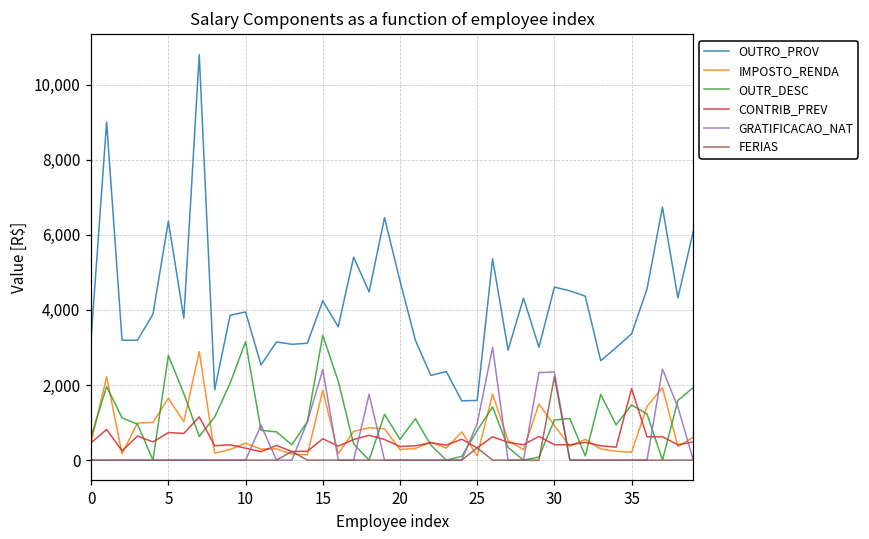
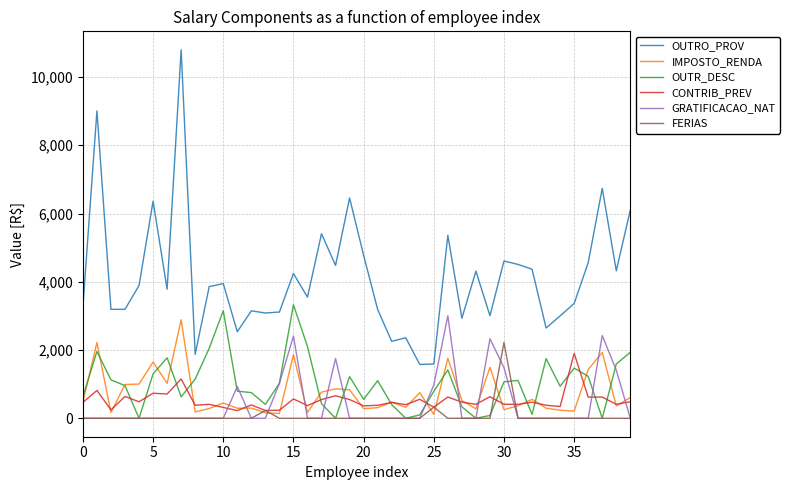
  {
    "OUTRO_PROV": {
      "0": "3,300",
      "5": "6,400",
      "10": "3,900",
      "15": "4,200",
      "20": "4,800",
      "25": "1,600",
      "30": "4,600",
      "35": "3,400"
    },
    "IMPOSTO_RENDA": {
      "5": "1,600",
      "10": "400",
      "15": "1,900",
      "20": "300",
      "25": "100",
-     "30": "900",
+     "30": "300",
      "35": "200"
    },
    "OUTR_DESC": {
      "0": "600",
-     "5": "2,800",
+     "5": "1,300",
      "10": "3,200",
      "15": "3,300",
      "20": "600",
      "25": "800",
      "30": "1,100",
      "35": "1,500"
    },
    "CONTRIB_PREV": {
      "5": "700",
      "10": "300",
      "15": "600",
      "20": "400",
      "30": "400",
      "35": "1,900"
    },
    "GRATIFICACAO_NAT": {
      "15": "2,400",
      "25": "1,000",
-     "30": "2,300"
+     "30": "1,500"
    },
    "FERIAS": {
      "15": "0",
      "30": "2,200"
    }
  }
